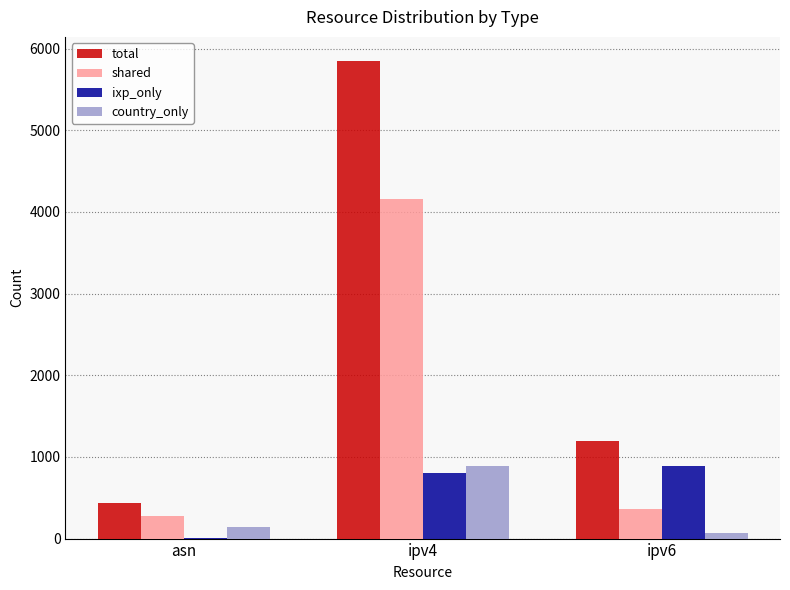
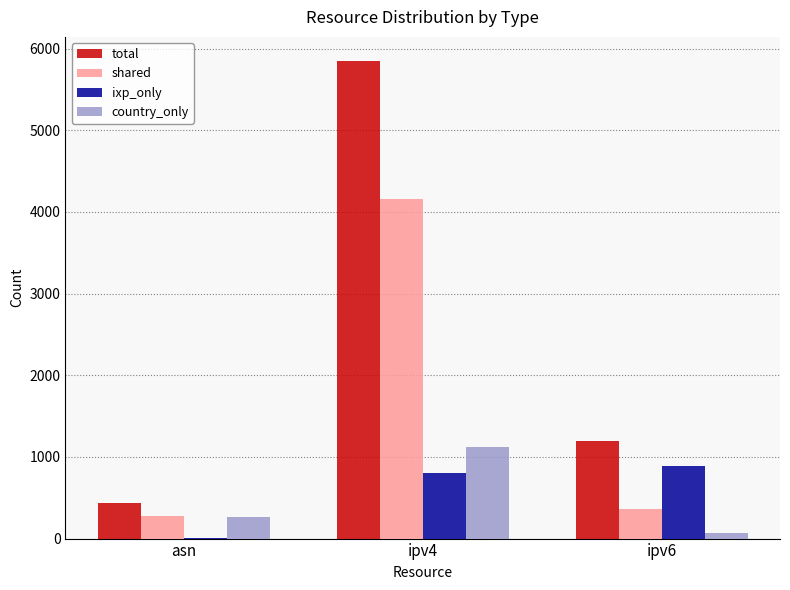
  {
    "total": {
      "asn": 400,
      "ipv4": 5900,
      "ipv6": 1200
    },
    "shared": {
      "asn": 300,
      "ipv4": 4200,
      "ipv6": 400
    },
    "ixp_only": {
      "ipv4": 800,
      "ipv6": 900
    },
    "country_only": {
-     "asn": 100,
-     "ipv4": 900,
+     "asn": 300,
+     "ipv4": 1100,
      "ipv6": 100
    }
  }
